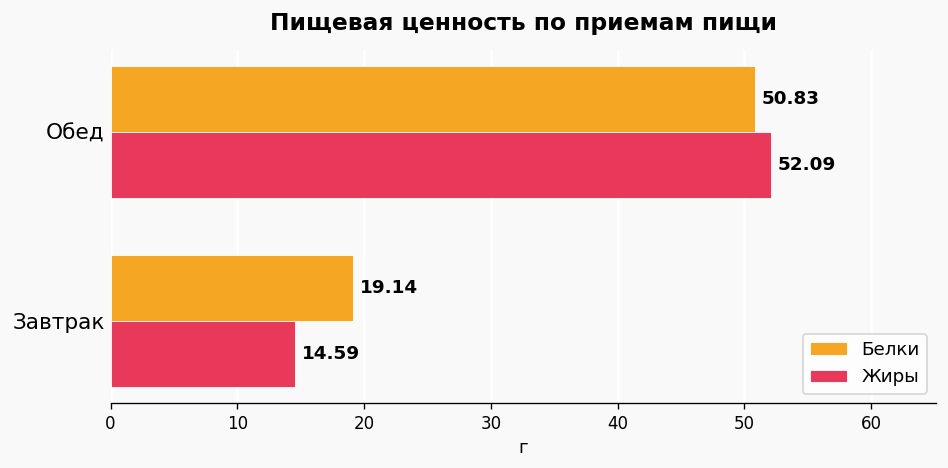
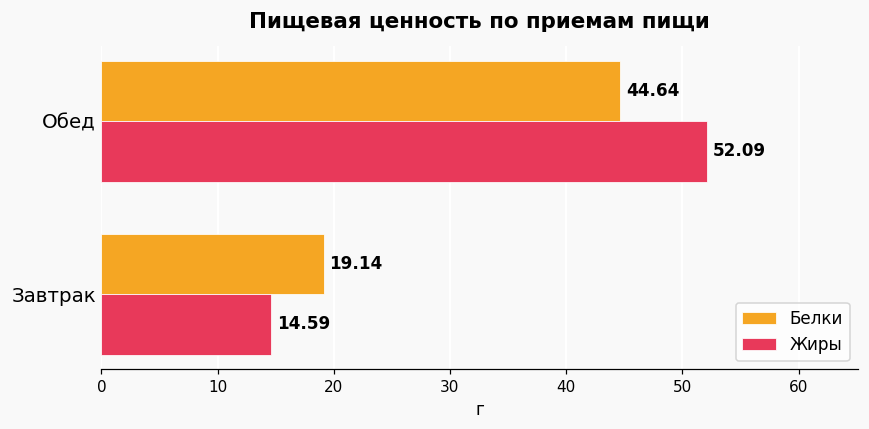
  {
    "Белки": {
-     "Обед": 50.83,
+     "Обед": 44.64,
      "Завтрак": 19.14
    },
    "Жиры": {
      "Обед": 52.09,
      "Завтрак": 14.59
    }
  }
